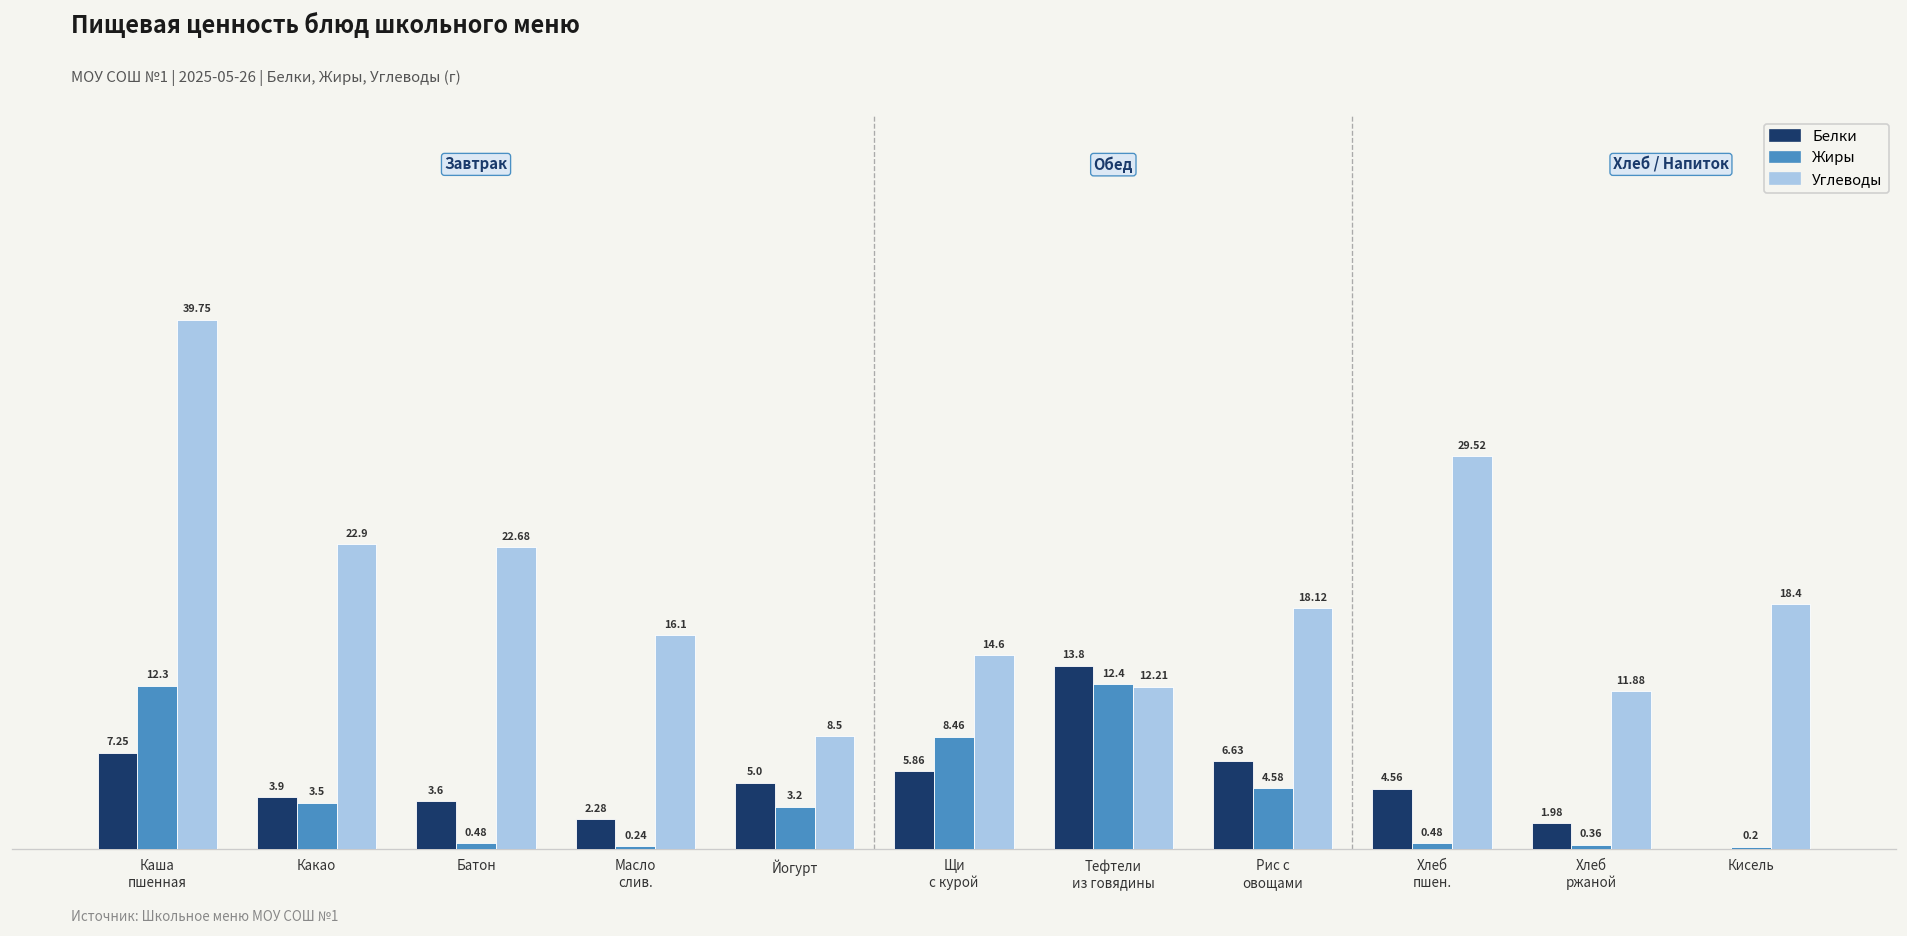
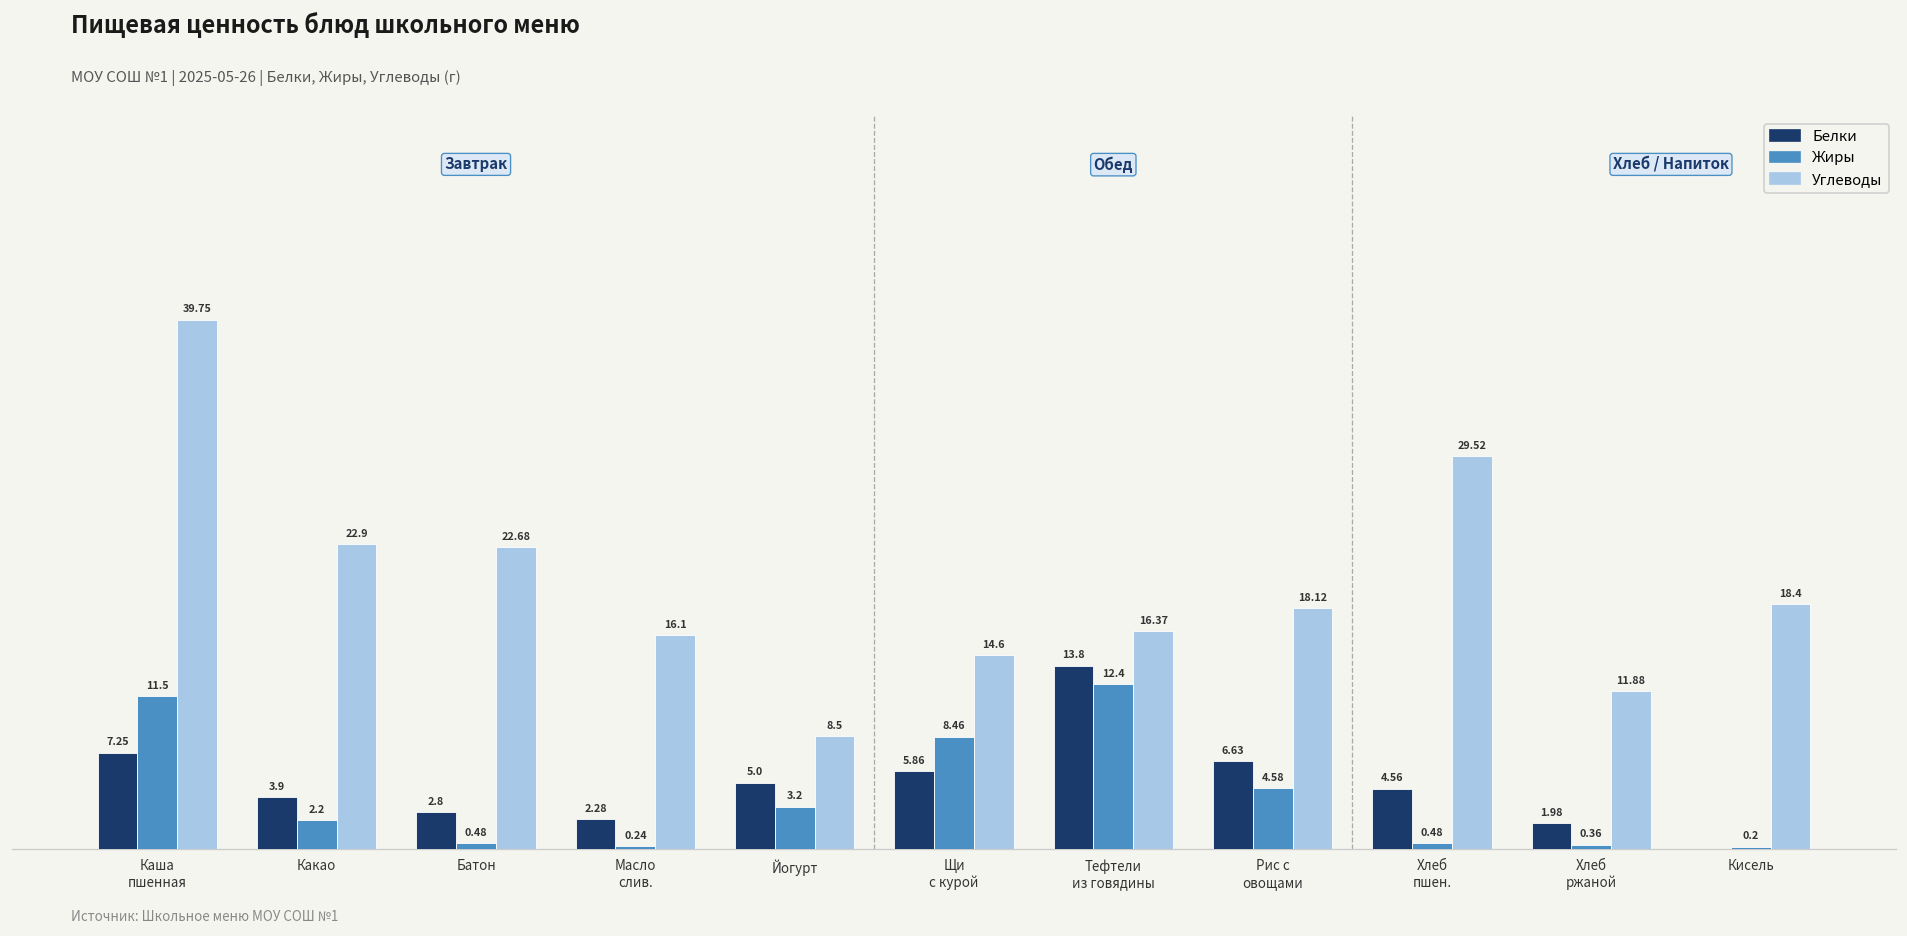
  {
    "Белки": {
      "Каша пшенная": 7.25,
      "Какао": 3.9,
-     "Батон": 3.6,
+     "Батон": 2.8,
      "Масло слив.": 2.28,
      "Йогурт": 5.0,
      "Щи с курой": 5.86,
      "Тефтели из говядины": 13.8,
      "Рис с овощами": 6.63,
      "Хлеб пшен.": 4.56,
      "Хлеб ржаной": 1.98
    },
    "Жиры": {
-     "Каша пшенная": 12.3,
-     "Какао": 3.5,
+     "Каша пшенная": 11.5,
+     "Какао": 2.2,
      "Батон": 0.48,
      "Масло слив.": 0.24,
      "Йогурт": 3.2,
      "Щи с курой": 8.46,
      "Тефтели из говядины": 12.4,
      "Рис с овощами": 4.58,
      "Хлеб пшен.": 0.48,
      "Хлеб ржаной": 0.36,
      "Кисель": 0.2
    },
    "Углеводы": {
      "Каша пшенная": 39.75,
      "Какао": 22.9,
      "Батон": 22.68,
      "Масло слив.": 16.1,
      "Йогурт": 8.5,
      "Щи с курой": 14.6,
-     "Тефтели из говядины": 12.21,
+     "Тефтели из говядины": 16.37,
      "Рис с овощами": 18.12,
      "Хлеб пшен.": 29.52,
      "Хлеб ржаной": 11.88,
      "Кисель": 18.4
    }
  }
